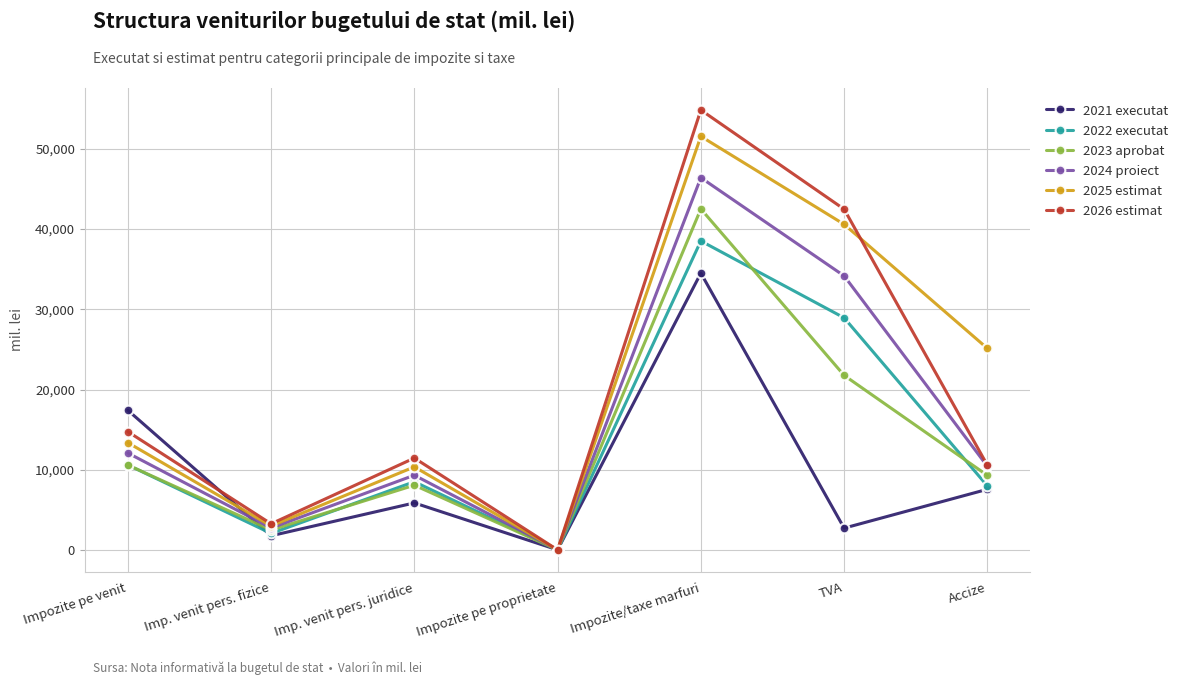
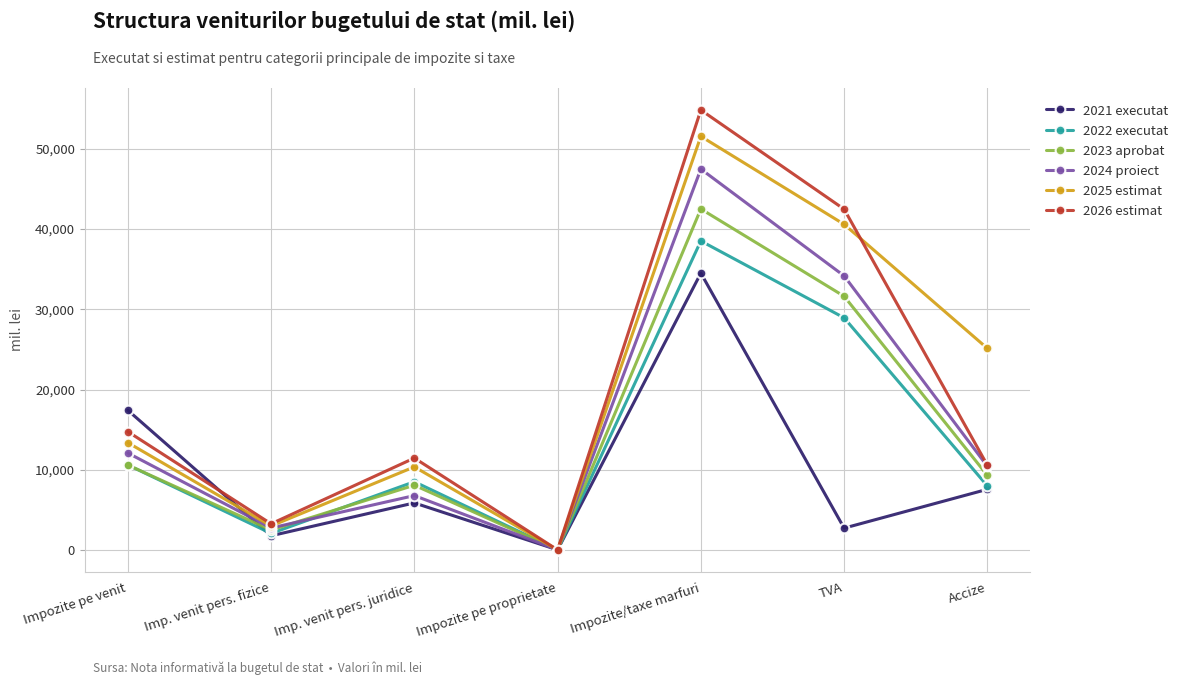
  {
    "2021 executat": {
      "Impozite pe venit": "17,000",
      "Imp. venit pers. juridice": "6,000",
      "Impozite/taxe marfuri": "35,000",
      "TVA": "3,000",
      "Accize": "8,000"
    },
    "2022 executat": {
      "Imp. venit pers. juridice": "9,000",
      "Impozite/taxe marfuri": "39,000",
      "TVA": "29,000",
      "Accize": "8,000"
    },
    "2023 aprobat": {
      "Imp. venit pers. juridice": "8,000",
      "Impozite/taxe marfuri": "43,000",
-     "TVA": "22,000",
+     "TVA": "32,000",
      "Accize": "9,000"
    },
    "2024 proiect": {
      "Impozite pe venit": "12,000",
-     "Imp. venit pers. juridice": "9,000",
-     "Impozite/taxe marfuri": "46,000",
+     "Imp. venit pers. juridice": "7,000",
+     "Impozite/taxe marfuri": "47,000",
      "TVA": "34,000"
    },
    "2025 estimat": {
      "Impozite pe venit": "13,000",
      "Imp. venit pers. juridice": "10,000",
      "Impozite/taxe marfuri": "52,000",
      "TVA": "41,000",
      "Accize": "25,000"
    },
    "2026 estimat": {
      "Impozite pe venit": "15,000",
      "Imp. venit pers. juridice": "11,000",
      "Impozite/taxe marfuri": "55,000",
      "TVA": "42,000"
    }
  }
